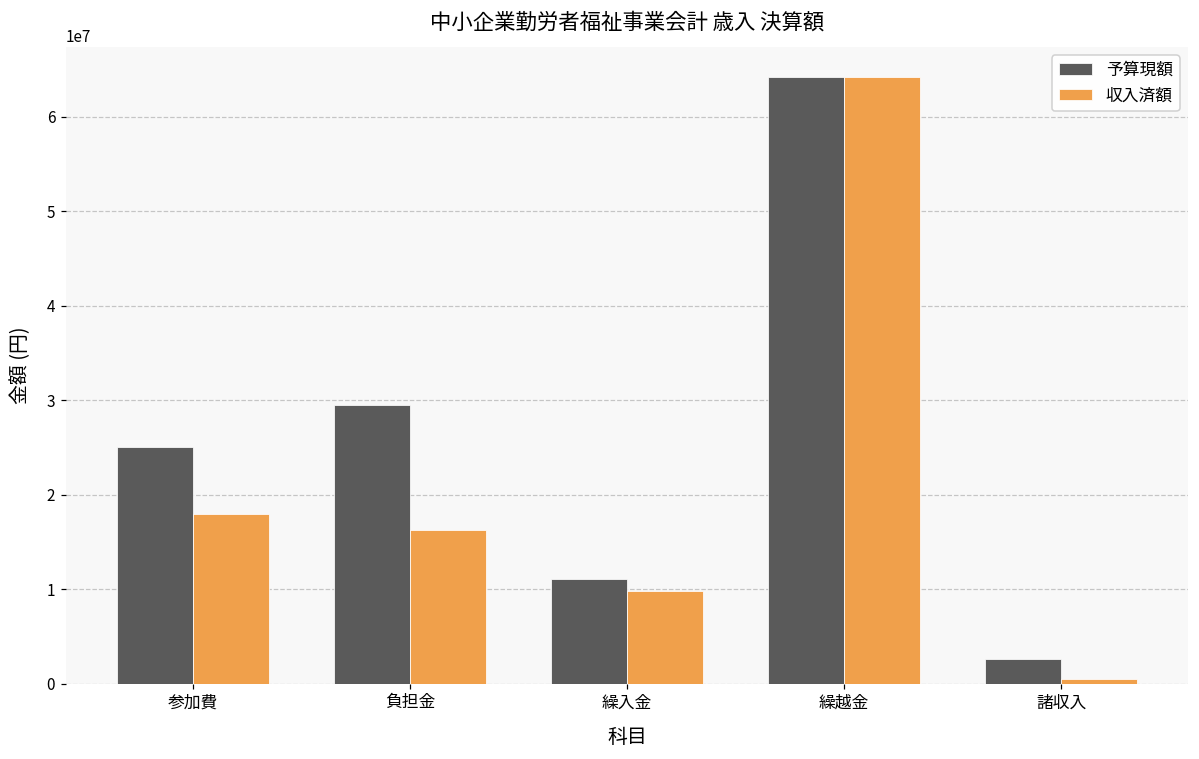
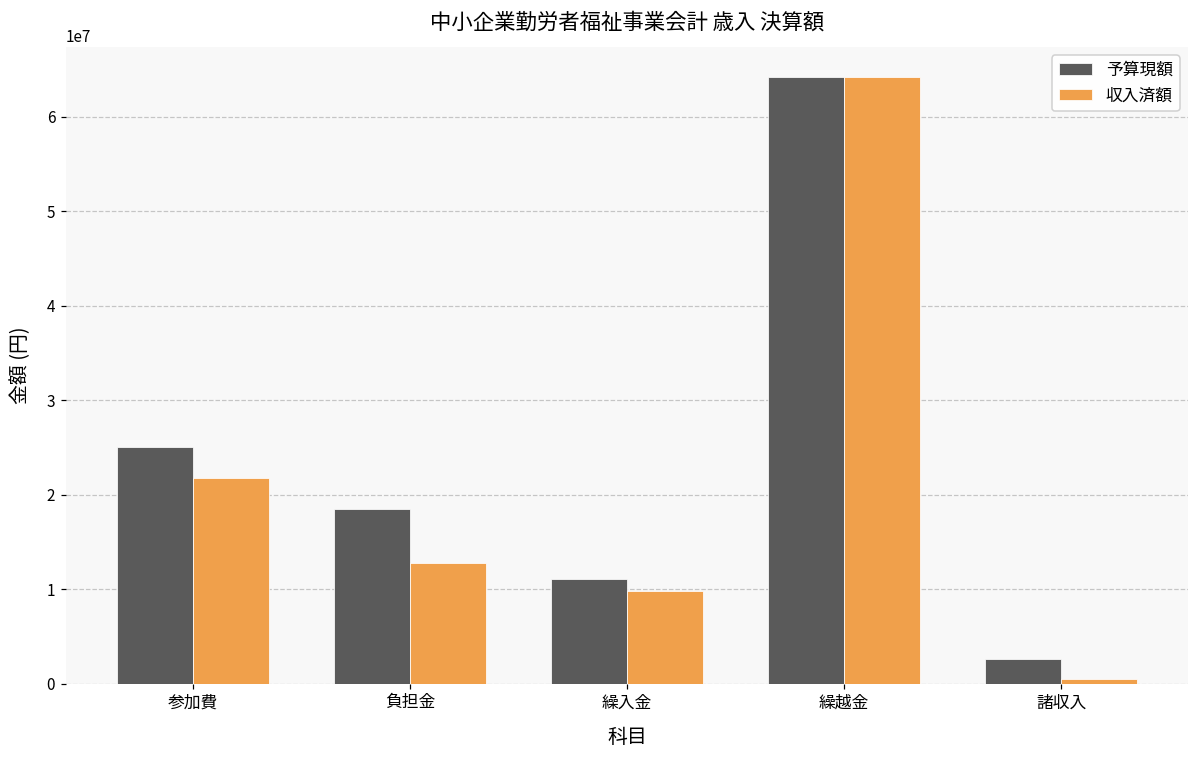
  {
    "予算現額": {
      "参加費": 25000000,
-     "負担金": 29000000,
+     "負担金": 19000000,
      "繰入金": 11000000,
      "繰越金": 64000000,
      "諸収入": 3000000
    },
    "収入済額": {
-     "参加費": 18000000,
-     "負担金": 16000000,
+     "参加費": 22000000,
+     "負担金": 13000000,
      "繰入金": 10000000,
      "繰越金": 64000000,
      "諸収入": 0
    }
  }
